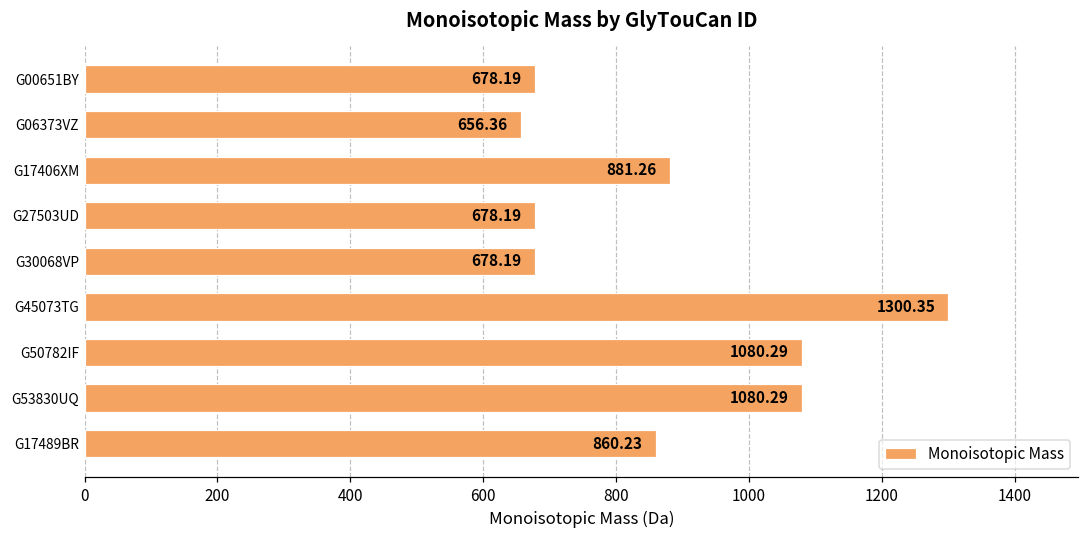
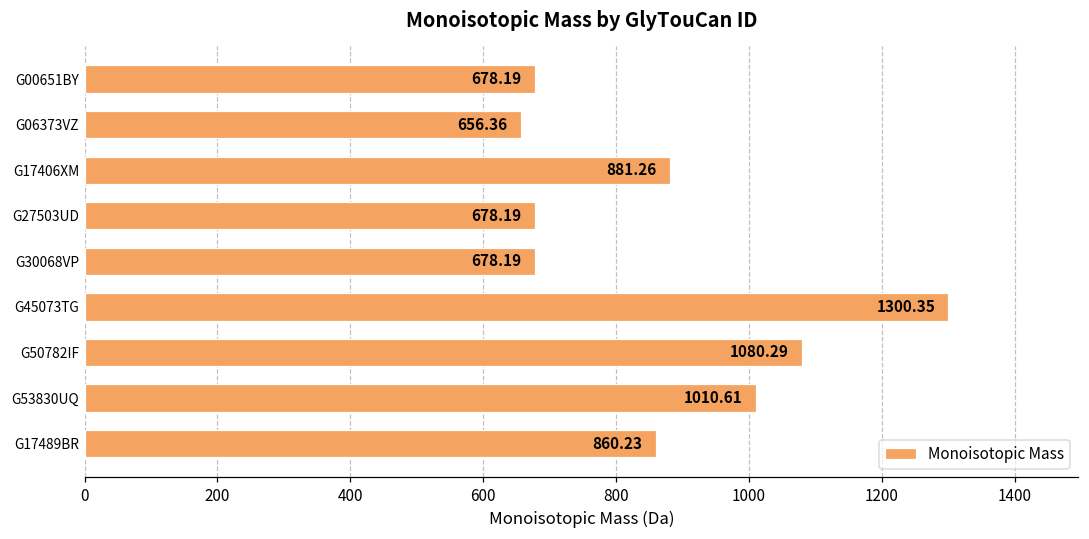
  {
    "G00651BY": 678.19,
    "G06373VZ": 656.36,
    "G17406XM": 881.26,
    "G27503UD": 678.19,
    "G30068VP": 678.19,
    "G45073TG": 1300.35,
    "G50782IF": 1080.29,
-   "G53830UQ": 1080.29,
+   "G53830UQ": 1010.61,
    "G17489BR": 860.23
  }
